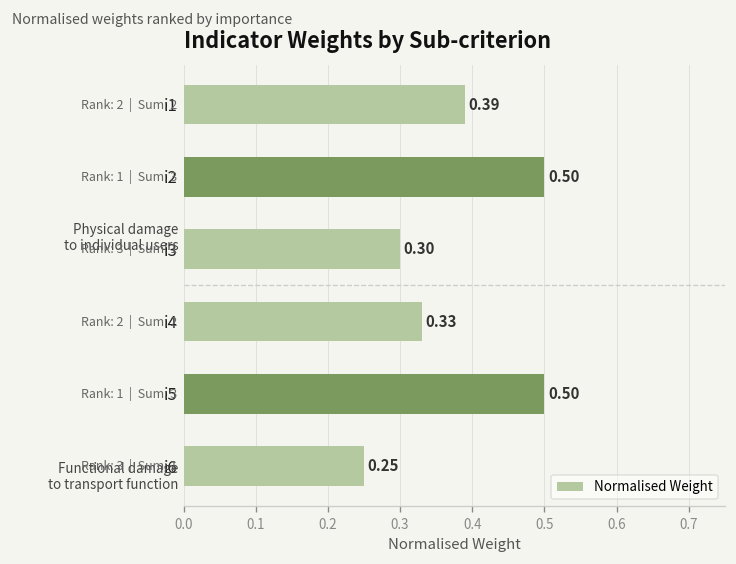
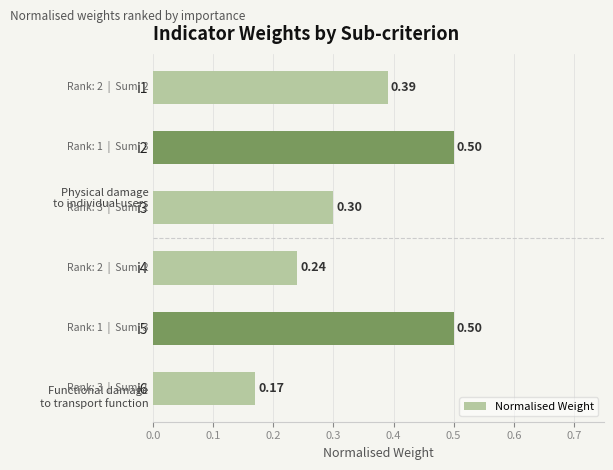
  {
    "i1": 0.39,
    "i2": 0.50,
    "i3": 0.30,
-   "i4": 0.33,
+   "i4": 0.24,
    "i5": 0.50,
-   "i6": 0.25
+   "i6": 0.17
  }
